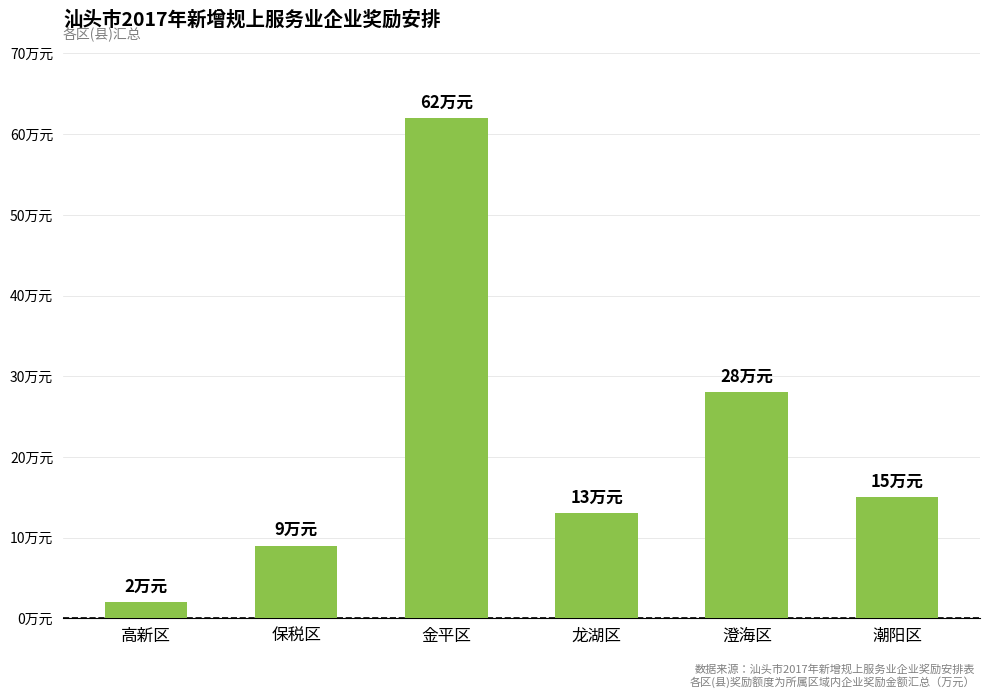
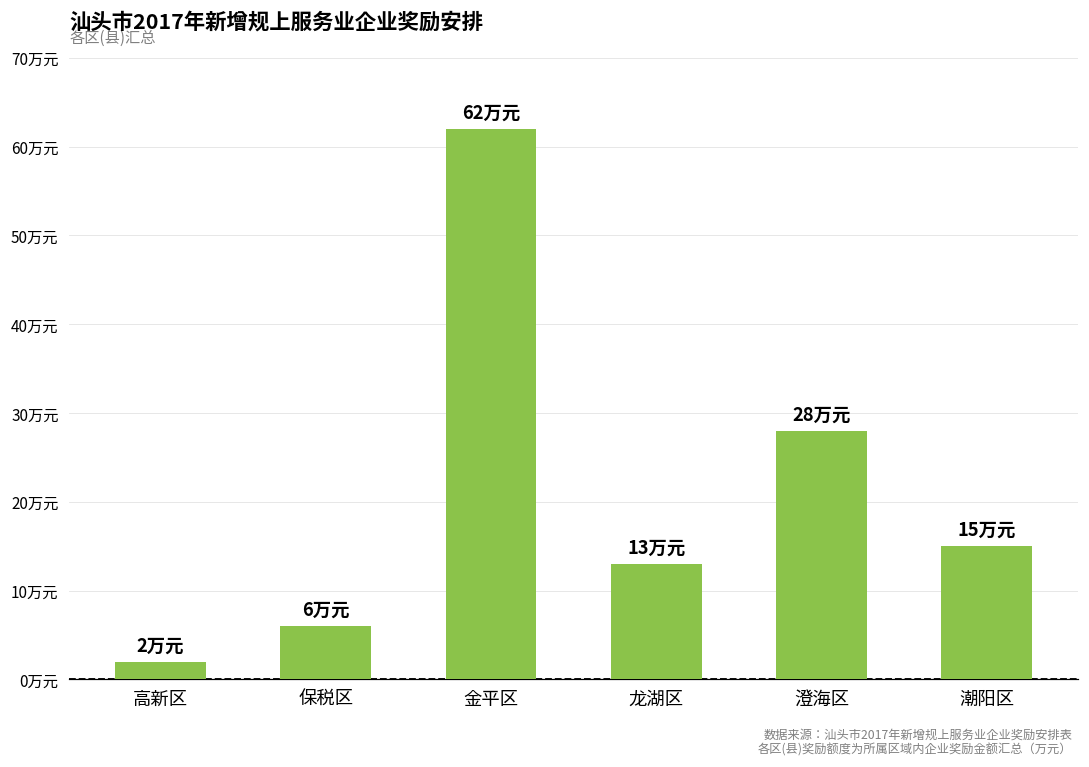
  {
    "高新区": 2,
-   "保税区": 9,
+   "保税区": 6,
    "金平区": 62,
    "龙湖区": 13,
    "澄海区": 28,
    "潮阳区": 15
  }
